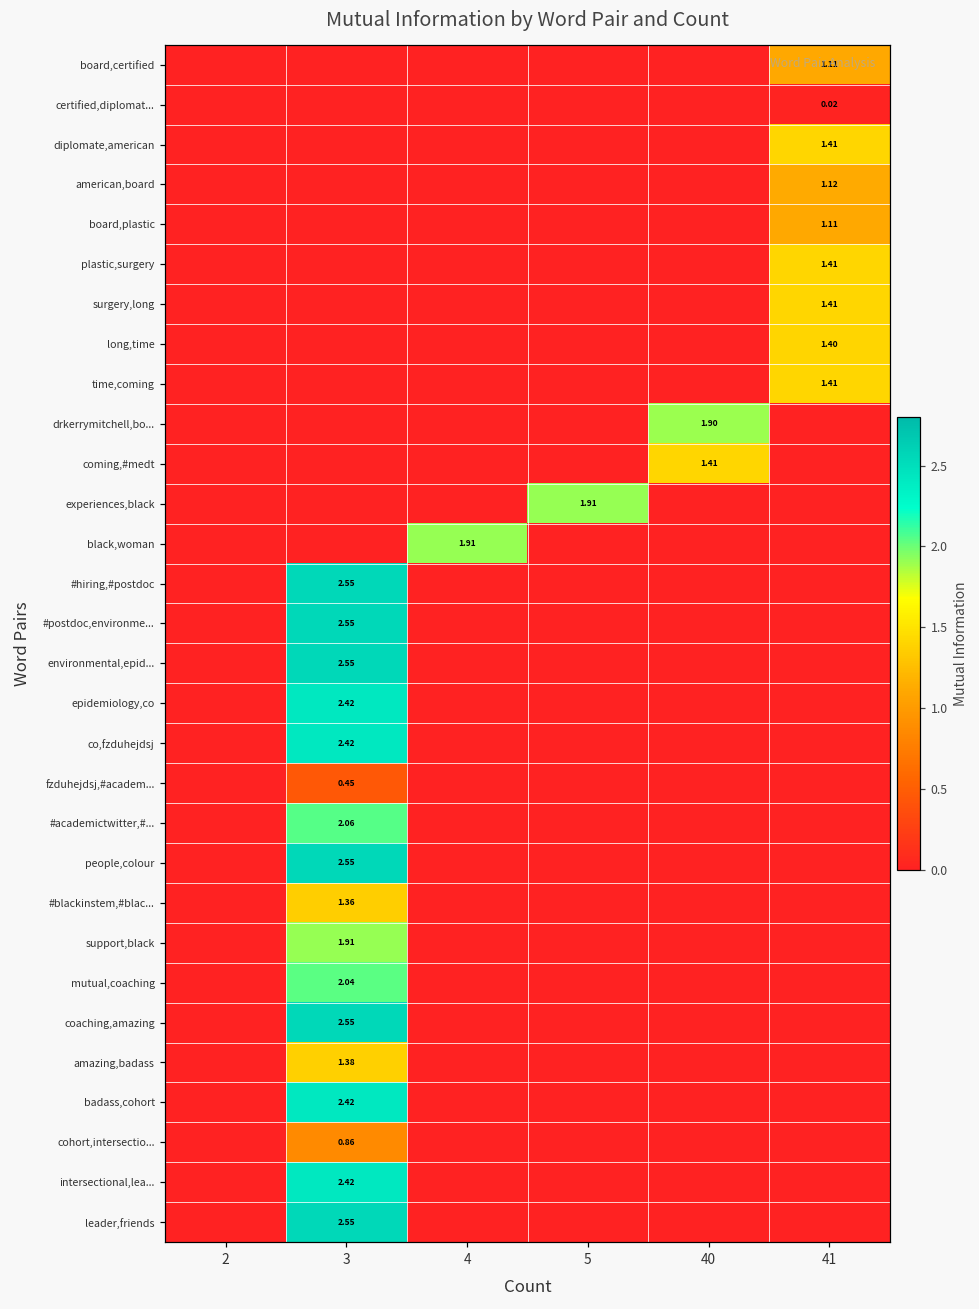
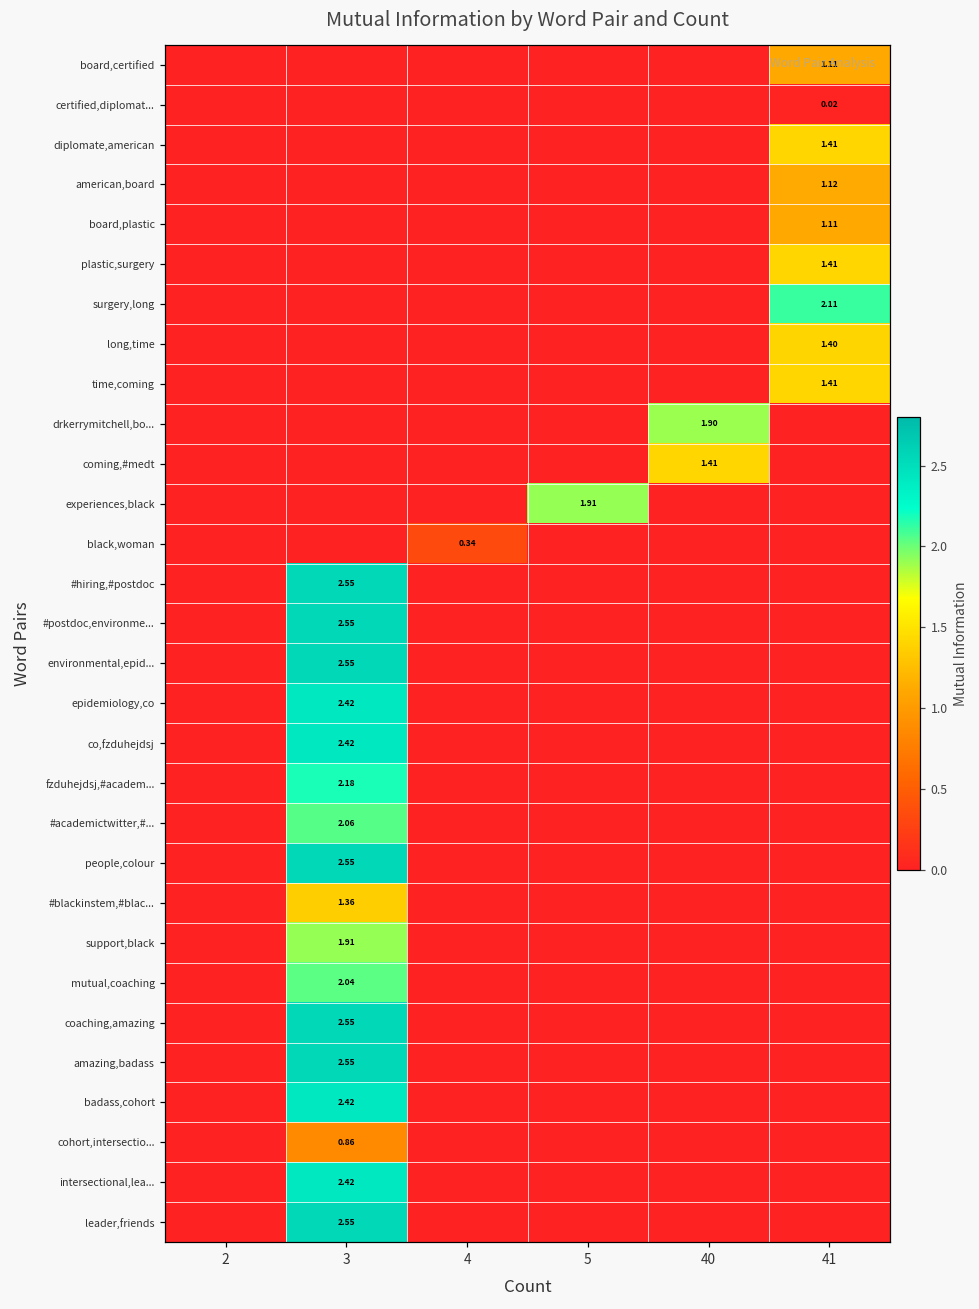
  {
    "certified,diplomat...": {
      "41": 0.02
    },
    "diplomate,american": {
      "41": 1.41
    },
    "american,board": {
      "41": 1.12
    },
    "board,plastic": {
      "41": 1.11
    },
    "plastic,surgery": {
      "41": 1.41
    },
    "surgery,long": {
-     "41": 1.41
+     "41": 2.11
    },
    "long,time": {
      "41": 1.40
    },
    "time,coming": {
      "41": 1.41
    },
    "drkerrymitchell,bo...": {
      "40": 1.90
    },
    "coming,#medt": {
      "40": 1.41
    },
    "experiences,black": {
      "5": 1.91
    },
    "black,woman": {
-     "4": 1.91
+     "4": 0.34
    },
    "#hiring,#postdoc": {
      "3": 2.55
    },
    "#postdoc,environme...": {
      "3": 2.55
    },
    "environmental,epid...": {
      "3": 2.55
    },
    "epidemiology,co": {
      "3": 2.42
    },
    "co,fzduhejdsj": {
      "3": 2.42
    },
    "fzduhejdsj,#academ...": {
-     "3": 0.45
+     "3": 2.18
    },
    "#academictwitter,#...": {
      "3": 2.06
    },
    "people,colour": {
      "3": 2.55
    },
    "#blackinstem,#blac...": {
      "3": 1.36
    },
    "support,black": {
      "3": 1.91
    },
    "mutual,coaching": {
      "3": 2.04
    },
    "coaching,amazing": {
      "3": 2.55
    },
    "amazing,badass": {
-     "3": 1.38
+     "3": 2.55
    },
    "badass,cohort": {
      "3": 2.42
    },
    "cohort,intersectio...": {
      "3": 0.86
    },
    "intersectional,lea...": {
      "3": 2.42
    },
    "leader,friends": {
      "3": 2.55
    }
  }
